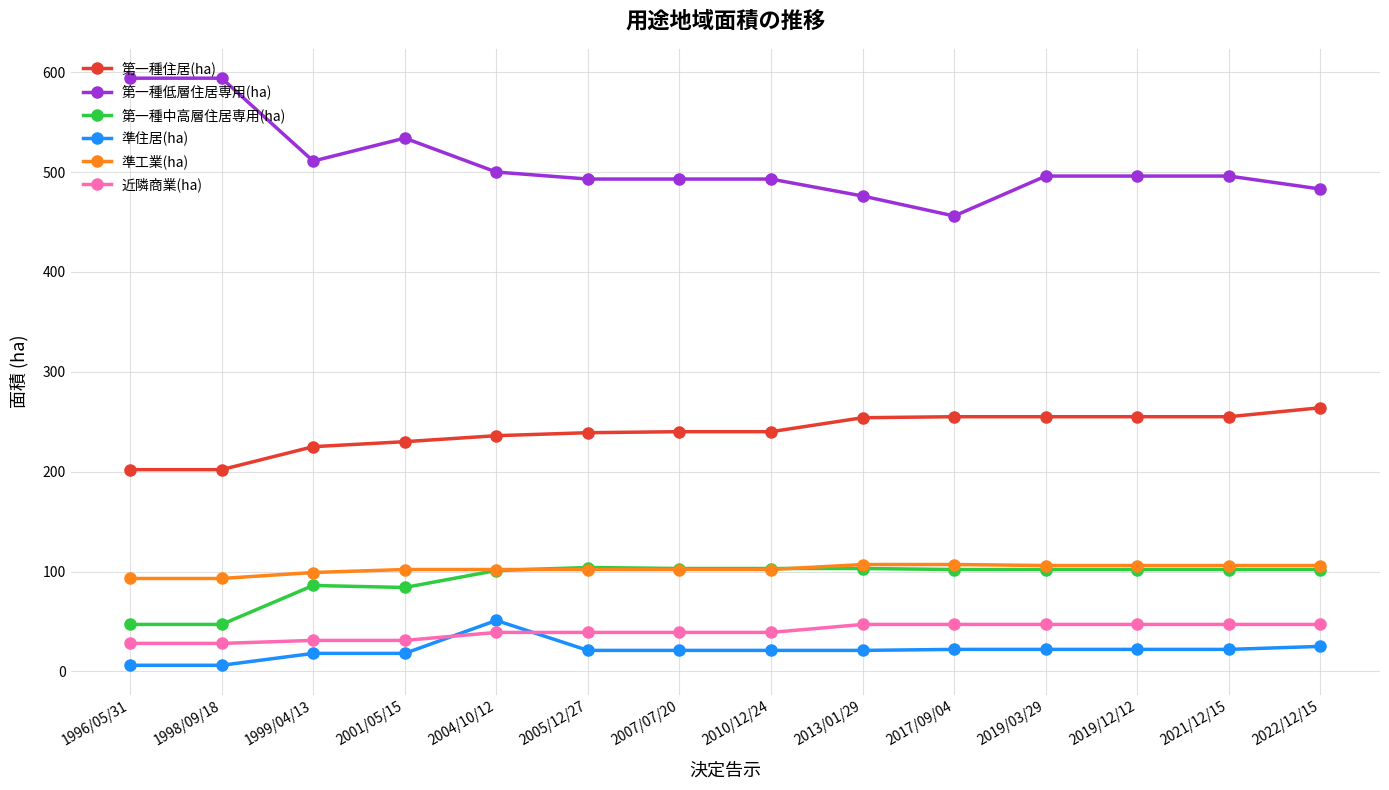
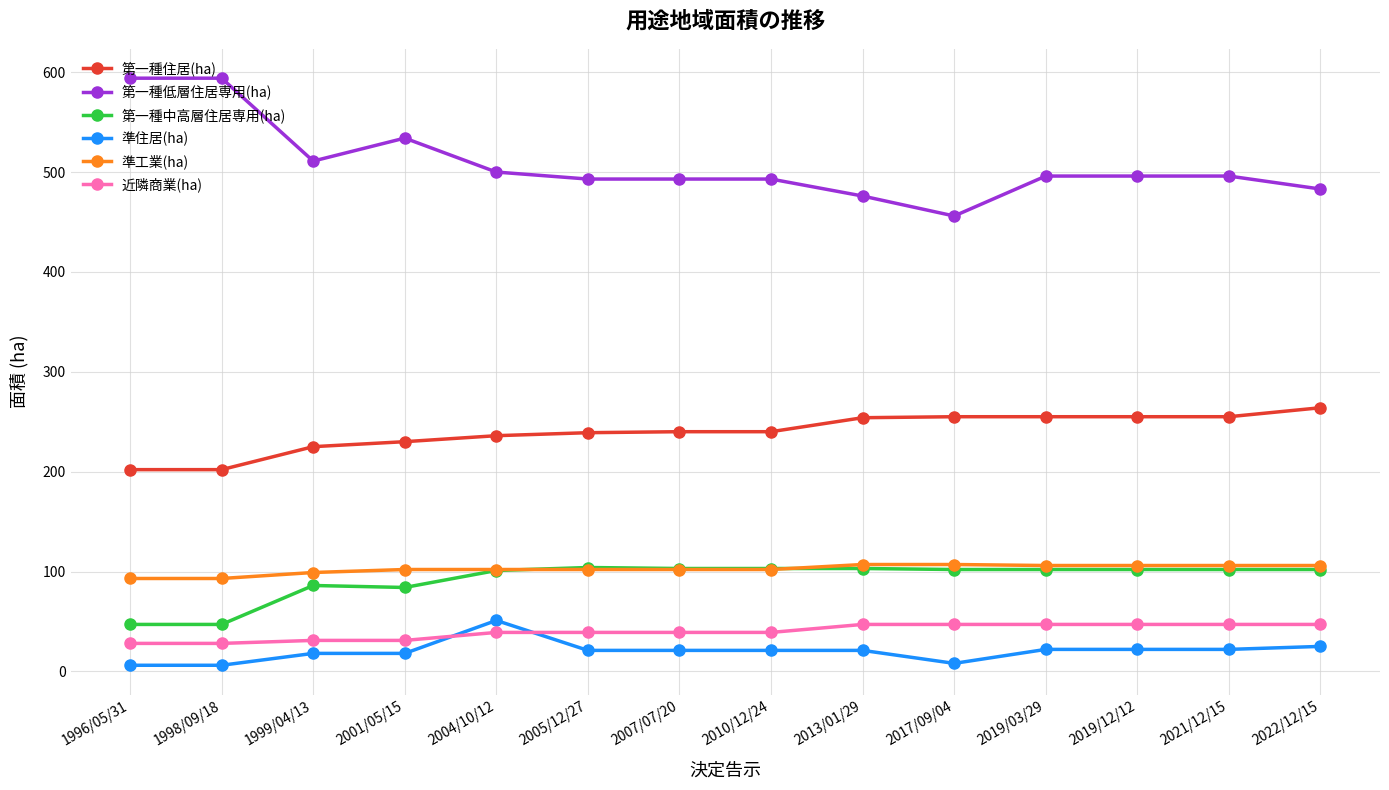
  {
    "第一種住居(ha)": {
      "1996/05/31": 200,
      "1998/09/18": 200,
      "1999/04/13": 230,
      "2001/05/15": 230,
      "2004/10/12": 240,
      "2005/12/27": 240,
      "2007/07/20": 240,
      "2010/12/24": 240,
      "2013/01/29": 250,
      "2017/09/04": 260,
      "2019/03/29": 260,
      "2019/12/12": 260,
      "2021/12/15": 260,
      "2022/12/15": 260
    },
    "第一種低層住居専用(ha)": {
      "1996/05/31": 590,
      "1998/09/18": 590,
      "1999/04/13": 510,
      "2001/05/15": 530,
      "2004/10/12": 500,
      "2005/12/27": 490,
      "2007/07/20": 490,
      "2010/12/24": 490,
      "2013/01/29": 480,
      "2017/09/04": 460,
      "2019/03/29": 500,
      "2019/12/12": 500,
      "2021/12/15": 500,
      "2022/12/15": 480
    },
    "第一種中高層住居専用(ha)": {
      "1996/05/31": 50,
      "1998/09/18": 50,
      "1999/04/13": 90,
      "2001/05/15": 80,
      "2013/01/29": 100,
      "2017/09/04": 100,
      "2019/03/29": 100,
      "2019/12/12": 100,
      "2021/12/15": 100,
      "2022/12/15": 100
    },
    "準住居(ha)": {
      "1996/05/31": 10,
      "1998/09/18": 10,
      "1999/04/13": 20,
      "2001/05/15": 20,
      "2004/10/12": 50,
      "2005/12/27": 20,
      "2007/07/20": 20,
      "2010/12/24": 20,
      "2013/01/29": 20,
-     "2017/09/04": 20,
+     "2017/09/04": 10,
      "2019/03/29": 20,
      "2019/12/12": 20,
      "2021/12/15": 20,
      "2022/12/15": 30
    },
    "準工業(ha)": {
      "1996/05/31": 90,
      "1998/09/18": 90,
      "1999/04/13": 100,
      "2001/05/15": 100,
      "2013/01/29": 110,
      "2017/09/04": 110,
      "2019/03/29": 110,
      "2019/12/12": 110,
      "2021/12/15": 110,
      "2022/12/15": 110
    },
    "近隣商業(ha)": {
      "1996/05/31": 30,
      "1998/09/18": 30,
      "1999/04/13": 30,
      "2001/05/15": 30,
      "2004/10/12": 40,
      "2005/12/27": 40,
      "2007/07/20": 40,
      "2010/12/24": 40,
      "2013/01/29": 50,
      "2017/09/04": 50,
      "2019/03/29": 50,
      "2019/12/12": 50,
      "2021/12/15": 50,
      "2022/12/15": 50
    }
  }
